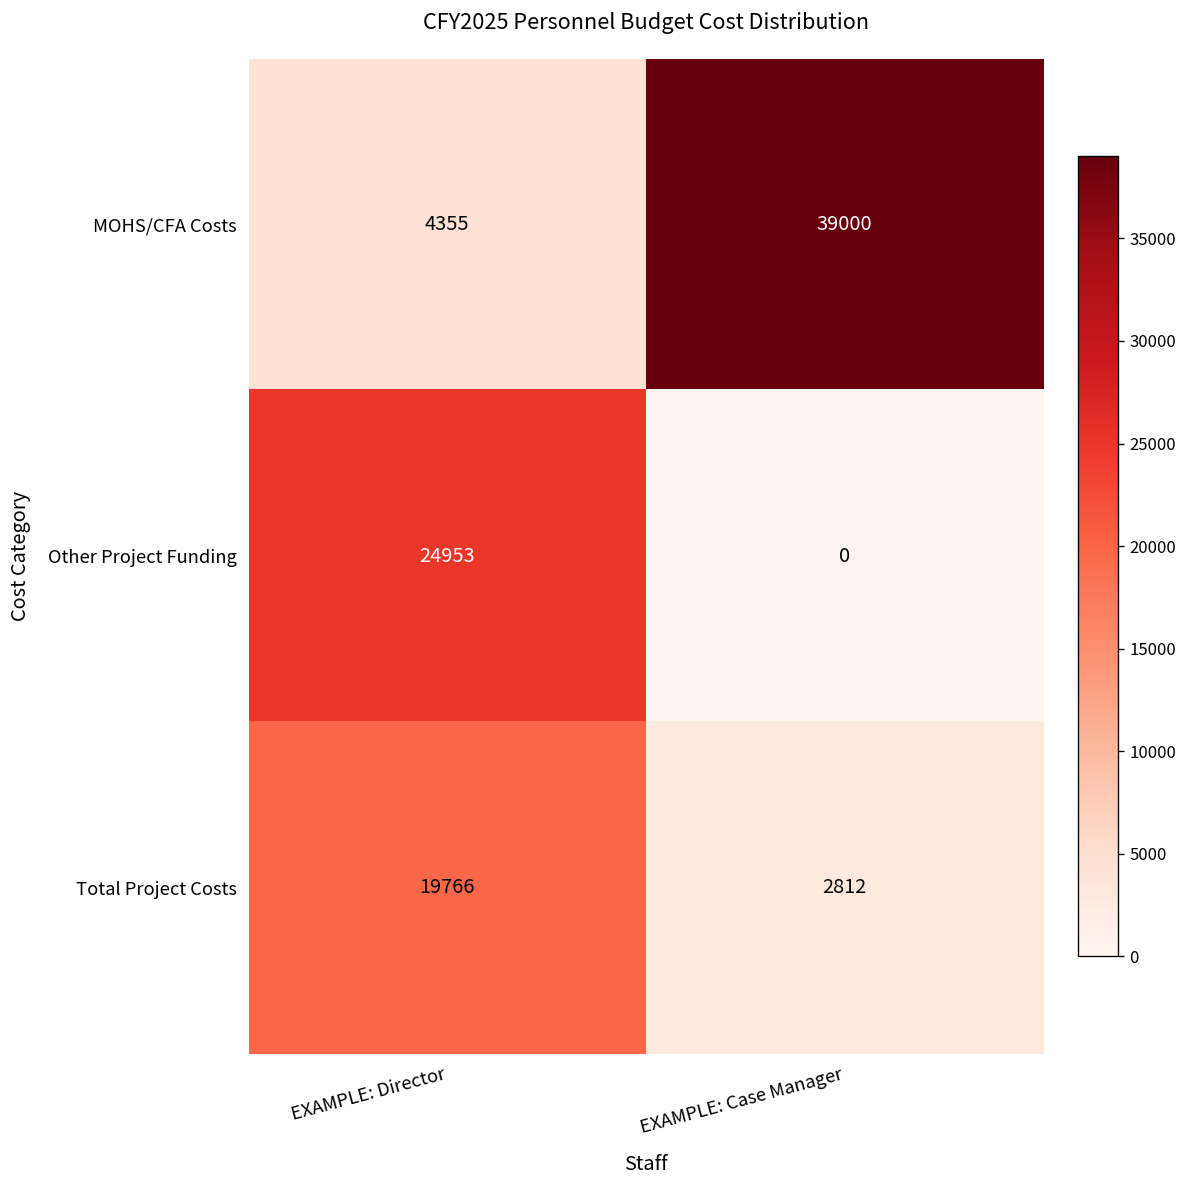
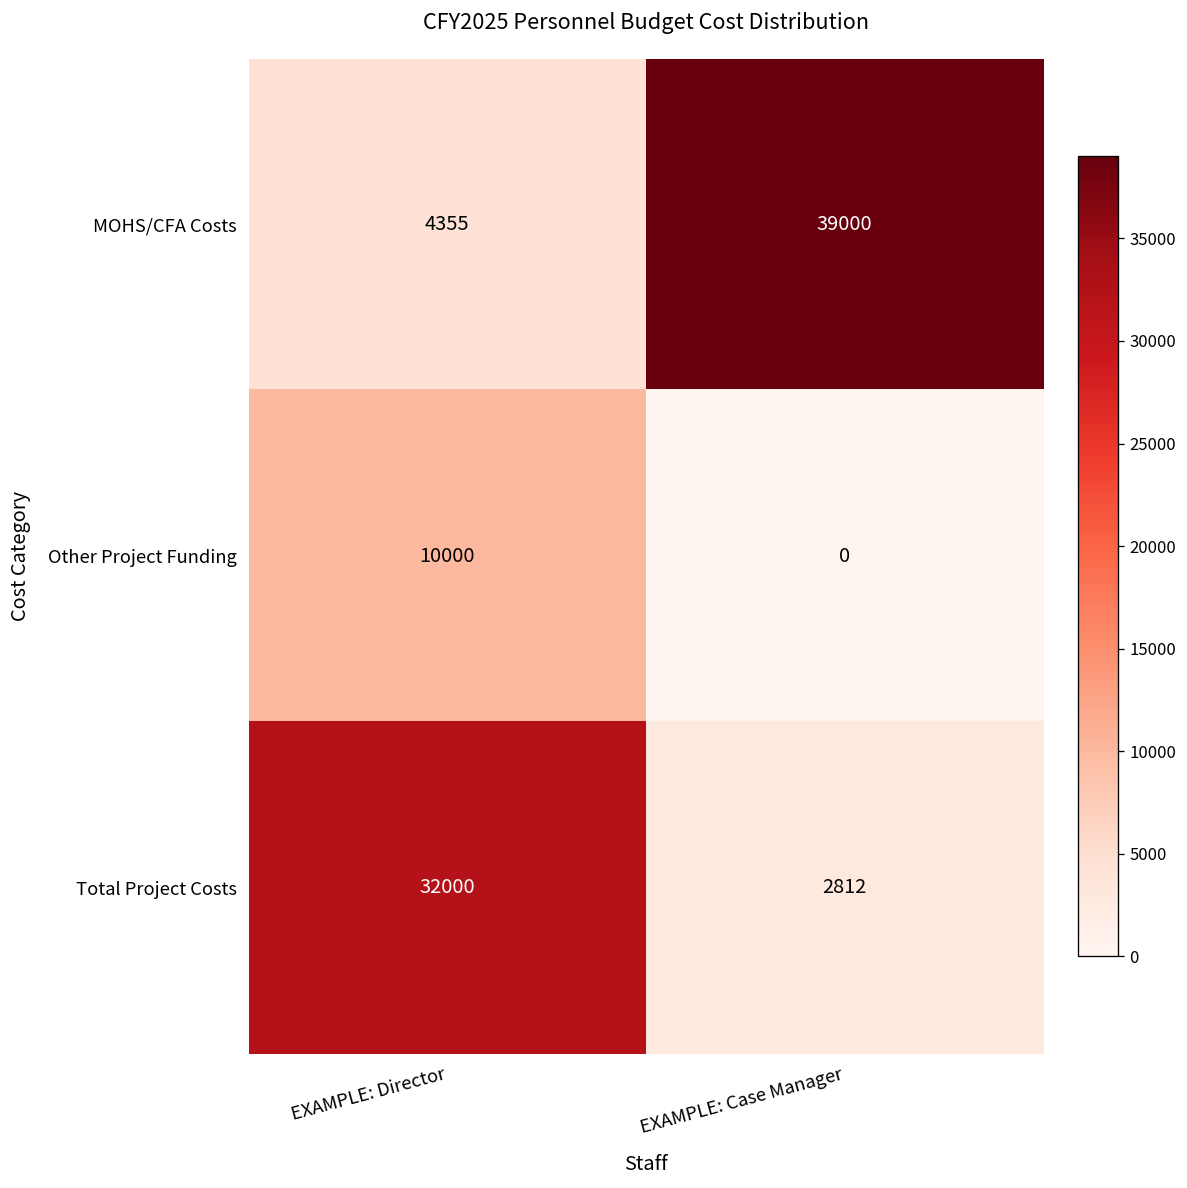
  {
    "MOHS/CFA Costs": {
      "EXAMPLE: Director": 4355,
      "EXAMPLE: Case Manager": 39000
    },
    "Other Project Funding": {
-     "EXAMPLE: Director": 24953,
+     "EXAMPLE: Director": 10000,
      "EXAMPLE: Case Manager": 0
    },
    "Total Project Costs": {
-     "EXAMPLE: Director": 19766,
+     "EXAMPLE: Director": 32000,
      "EXAMPLE: Case Manager": 2812
    }
  }
